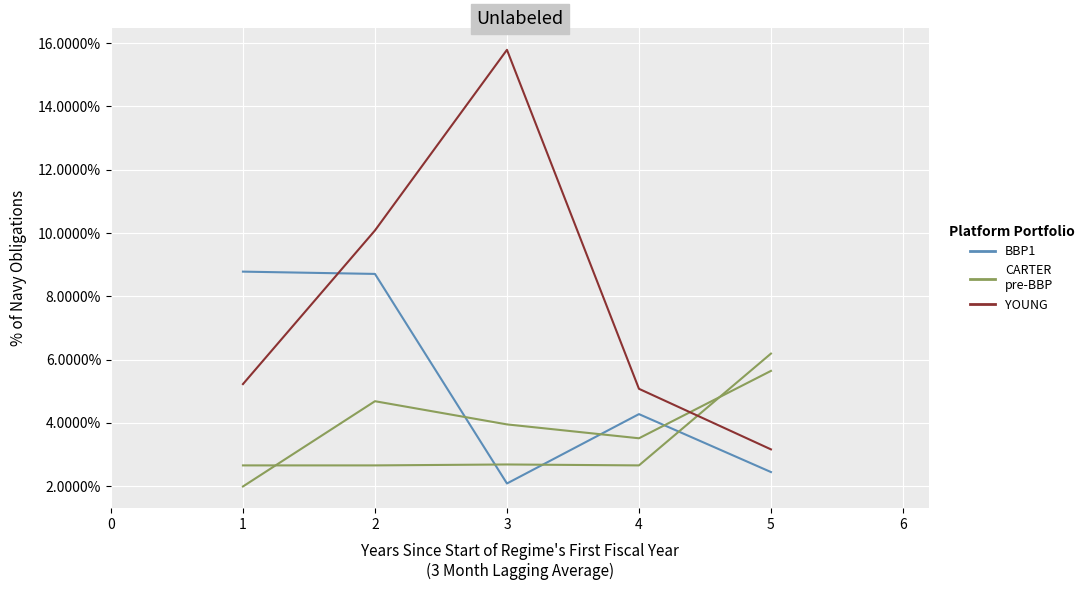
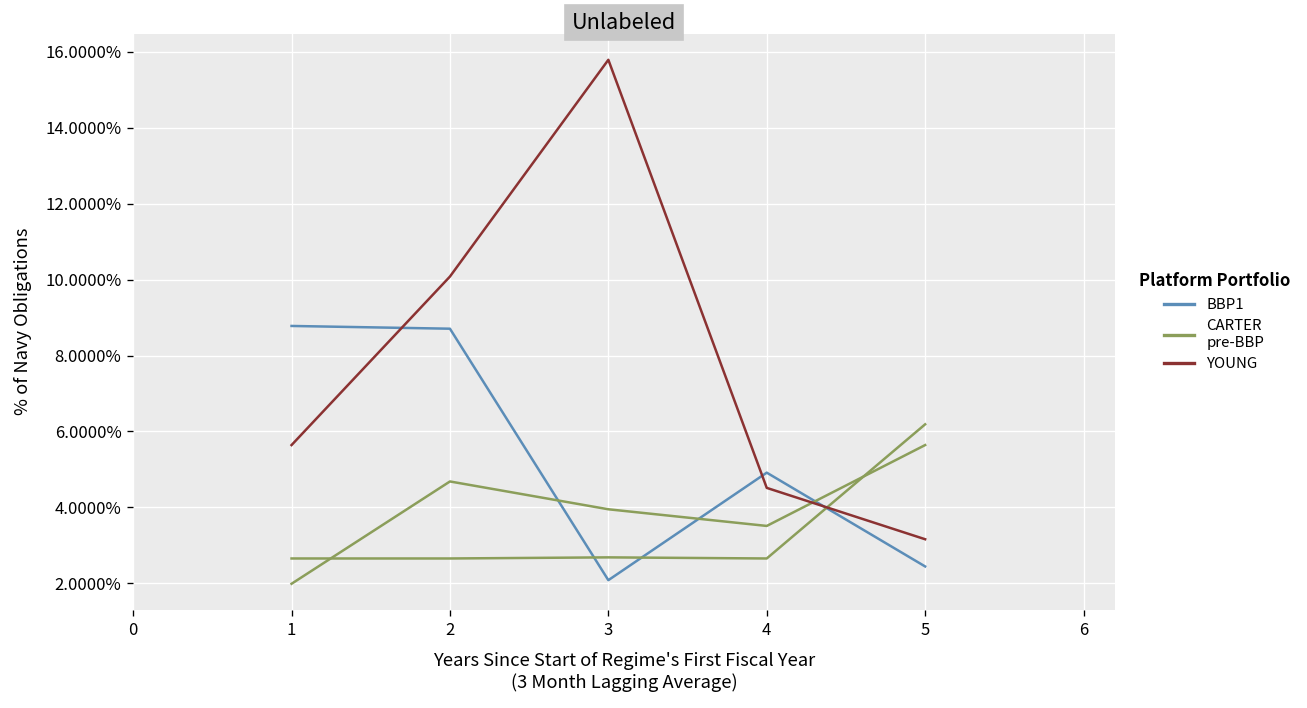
  {
    "BBP1": {
      "1": "8.8%",
      "2": "8.7%",
      "3": "2.1%",
-     "4": "4.3%",
+     "4": "4.9%",
      "5": "2.4%"
    },
    "YOUNG": {
-     "1": "5.2%",
+     "1": "5.6%",
      "2": "10.1%",
      "3": "15.8%",
-     "4": "5.1%",
+     "4": "4.5%",
      "5": "3.2%"
    }
  }
